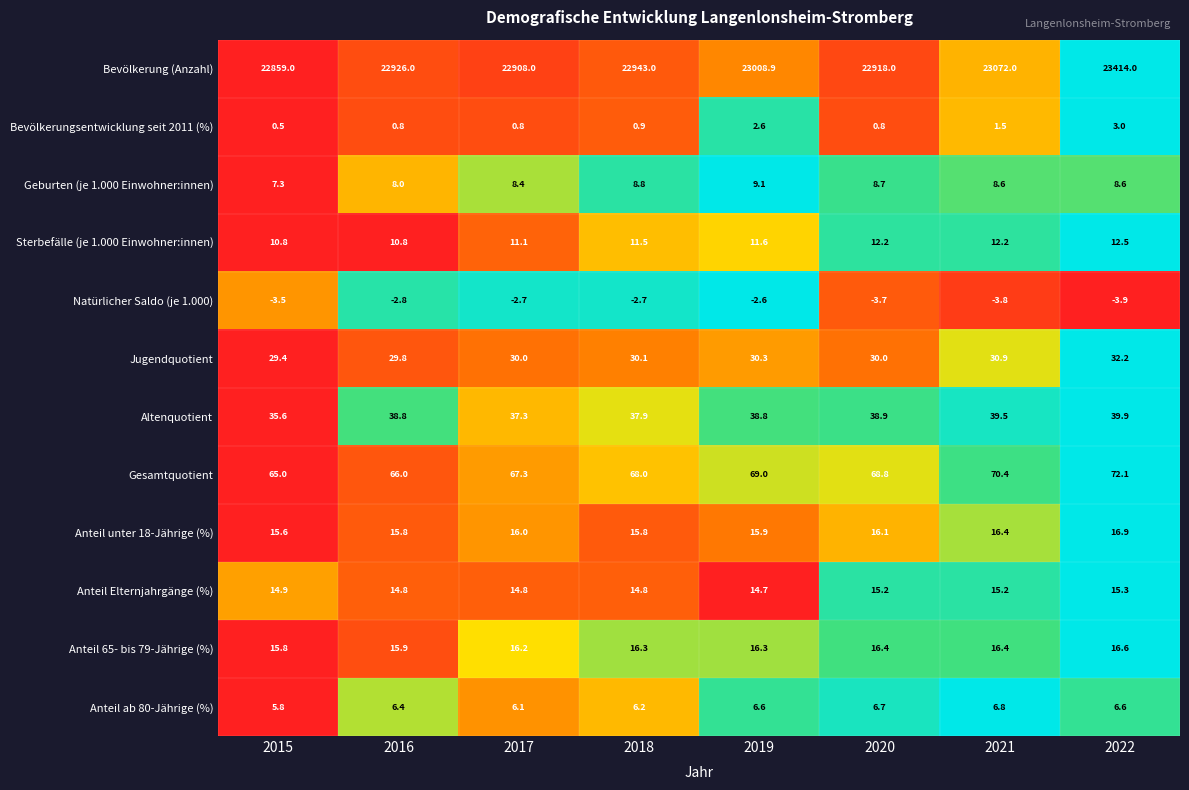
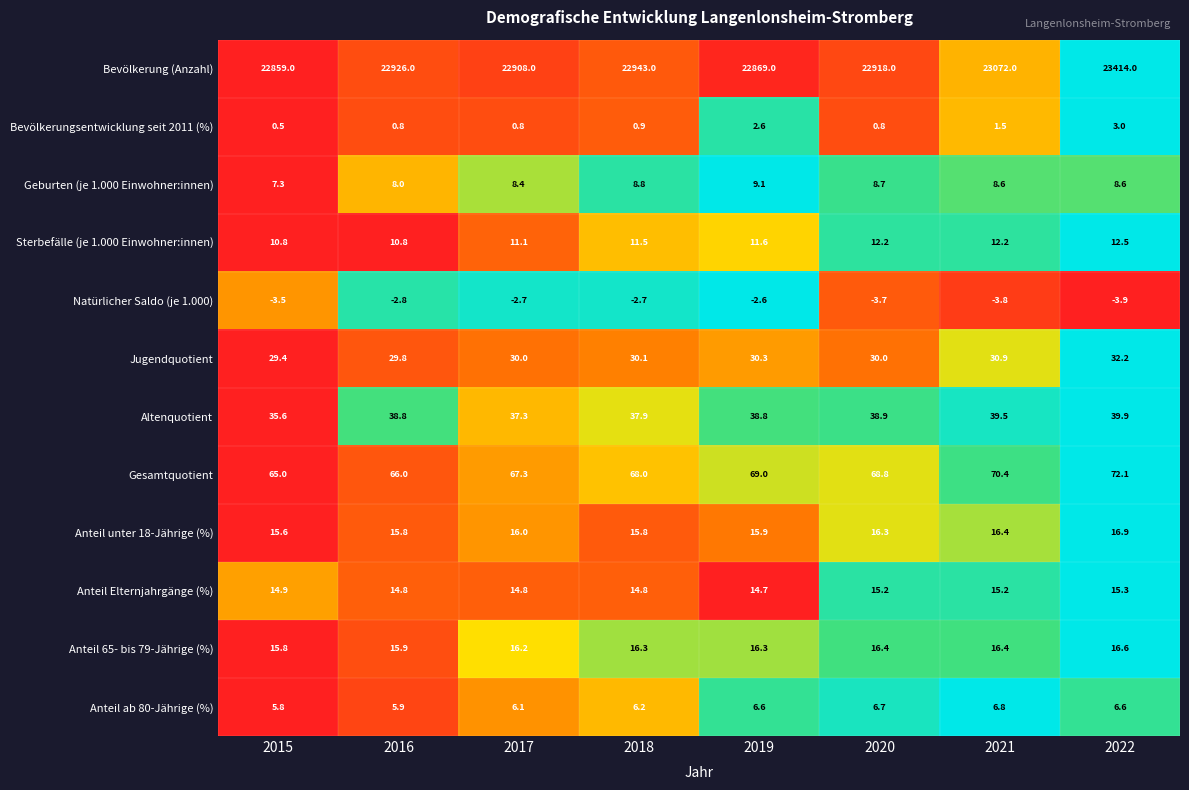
  {
    "Bevölkerung (Anzahl)": {
      "2015": 22859.0,
      "2016": 22926.0,
      "2017": 22908.0,
      "2018": 22943.0,
-     "2019": 23008.9,
+     "2019": 22869.0,
      "2020": 22918.0,
      "2021": 23072.0,
      "2022": 23414.0
    },
    "Bevölkerungsentwicklung seit 2011 (%)": {
      "2015": 0.5,
      "2016": 0.8,
      "2017": 0.8,
      "2018": 0.9,
      "2019": 2.6,
      "2020": 0.8,
      "2021": 1.5,
      "2022": 3.0
    },
    "Geburten (je 1.000 Einwohner:innen)": {
      "2015": 7.3,
      "2016": 8.0,
      "2017": 8.4,
      "2018": 8.8,
      "2019": 9.1,
      "2020": 8.7,
      "2021": 8.6,
      "2022": 8.6
    },
    "Sterbefälle (je 1.000 Einwohner:innen)": {
      "2015": 10.8,
      "2016": 10.8,
      "2017": 11.1,
      "2018": 11.5,
      "2019": 11.6,
      "2020": 12.2,
      "2021": 12.2,
      "2022": 12.5
    },
    "Natürlicher Saldo (je 1.000)": {
      "2015": -3.5,
      "2016": -2.8,
      "2017": -2.7,
      "2018": -2.7,
      "2019": -2.6,
      "2020": -3.7,
      "2021": -3.8,
      "2022": -3.9
    },
    "Jugendquotient": {
      "2015": 29.4,
      "2016": 29.8,
      "2017": 30.0,
      "2018": 30.1,
      "2019": 30.3,
      "2020": 30.0,
      "2021": 30.9,
      "2022": 32.2
    },
    "Altenquotient": {
      "2015": 35.6,
      "2016": 38.8,
      "2017": 37.3,
      "2018": 37.9,
      "2019": 38.8,
      "2020": 38.9,
      "2021": 39.5,
      "2022": 39.9
    },
    "Gesamtquotient": {
      "2015": 65.0,
      "2016": 66.0,
      "2017": 67.3,
      "2018": 68.0,
      "2019": 69.0,
      "2020": 68.8,
      "2021": 70.4,
      "2022": 72.1
    },
    "Anteil unter 18-Jährige (%)": {
      "2015": 15.6,
      "2016": 15.8,
      "2017": 16.0,
      "2018": 15.8,
      "2019": 15.9,
-     "2020": 16.1,
+     "2020": 16.3,
      "2021": 16.4,
      "2022": 16.9
    },
    "Anteil Elternjahrgänge (%)": {
      "2015": 14.9,
      "2016": 14.8,
      "2017": 14.8,
      "2018": 14.8,
      "2019": 14.7,
      "2020": 15.2,
      "2021": 15.2,
      "2022": 15.3
    },
    "Anteil 65- bis 79-Jährige (%)": {
      "2015": 15.8,
      "2016": 15.9,
      "2017": 16.2,
      "2018": 16.3,
      "2019": 16.3,
      "2020": 16.4,
      "2021": 16.4,
      "2022": 16.6
    },
    "Anteil ab 80-Jährige (%)": {
      "2015": 5.8,
-     "2016": 6.4,
+     "2016": 5.9,
      "2017": 6.1,
      "2018": 6.2,
      "2019": 6.6,
      "2020": 6.7,
      "2021": 6.8,
      "2022": 6.6
    }
  }
